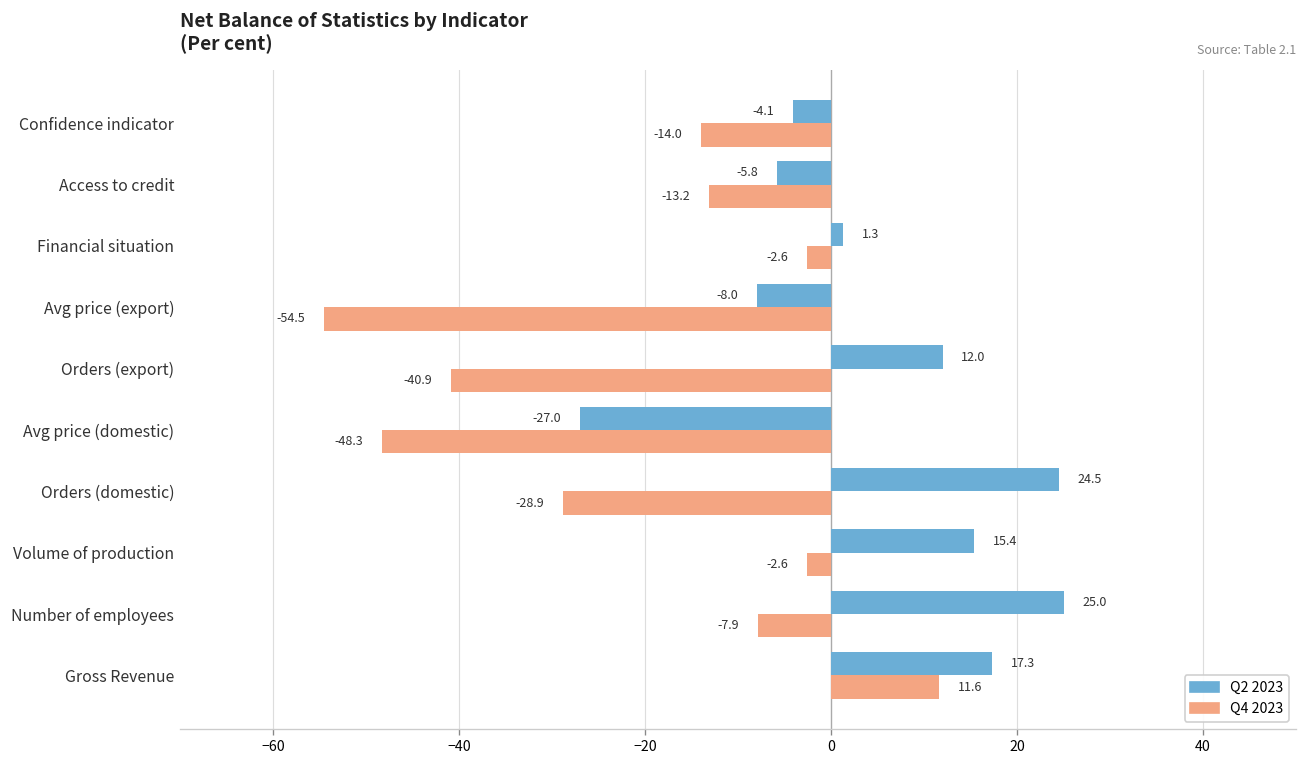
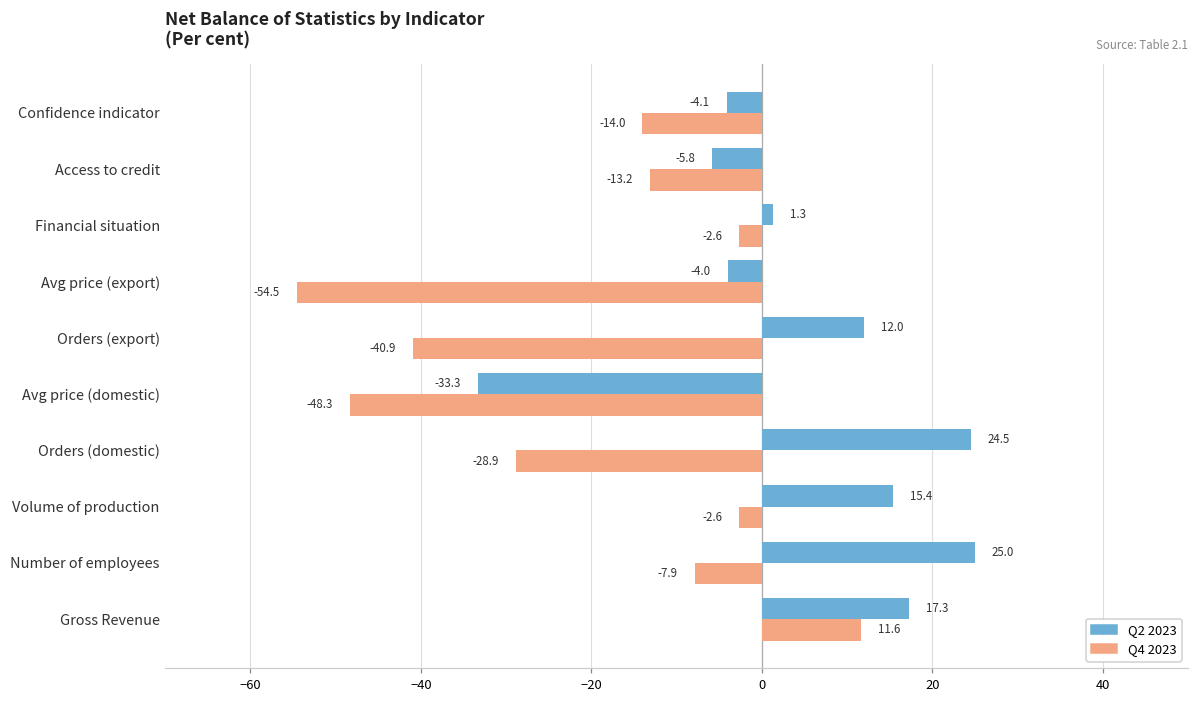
  {
    "Q2 2023": {
      "Confidence indicator": -4.1,
      "Access to credit": -5.8,
      "Financial situation": 1.3,
-     "Avg price (export)": -8.0,
+     "Avg price (export)": -4.0,
      "Orders (export)": 12.0,
-     "Avg price (domestic)": -27.0,
+     "Avg price (domestic)": -33.3,
      "Orders (domestic)": 24.5,
      "Volume of production": 15.4,
      "Number of employees": 25.0,
      "Gross Revenue": 17.3
    },
    "Q4 2023": {
      "Confidence indicator": -14.0,
      "Access to credit": -13.2,
      "Financial situation": -2.6,
      "Avg price (export)": -54.5,
      "Orders (export)": -40.9,
      "Avg price (domestic)": -48.3,
      "Orders (domestic)": -28.9,
      "Volume of production": -2.6,
      "Number of employees": -7.9,
      "Gross Revenue": 11.6
    }
  }
